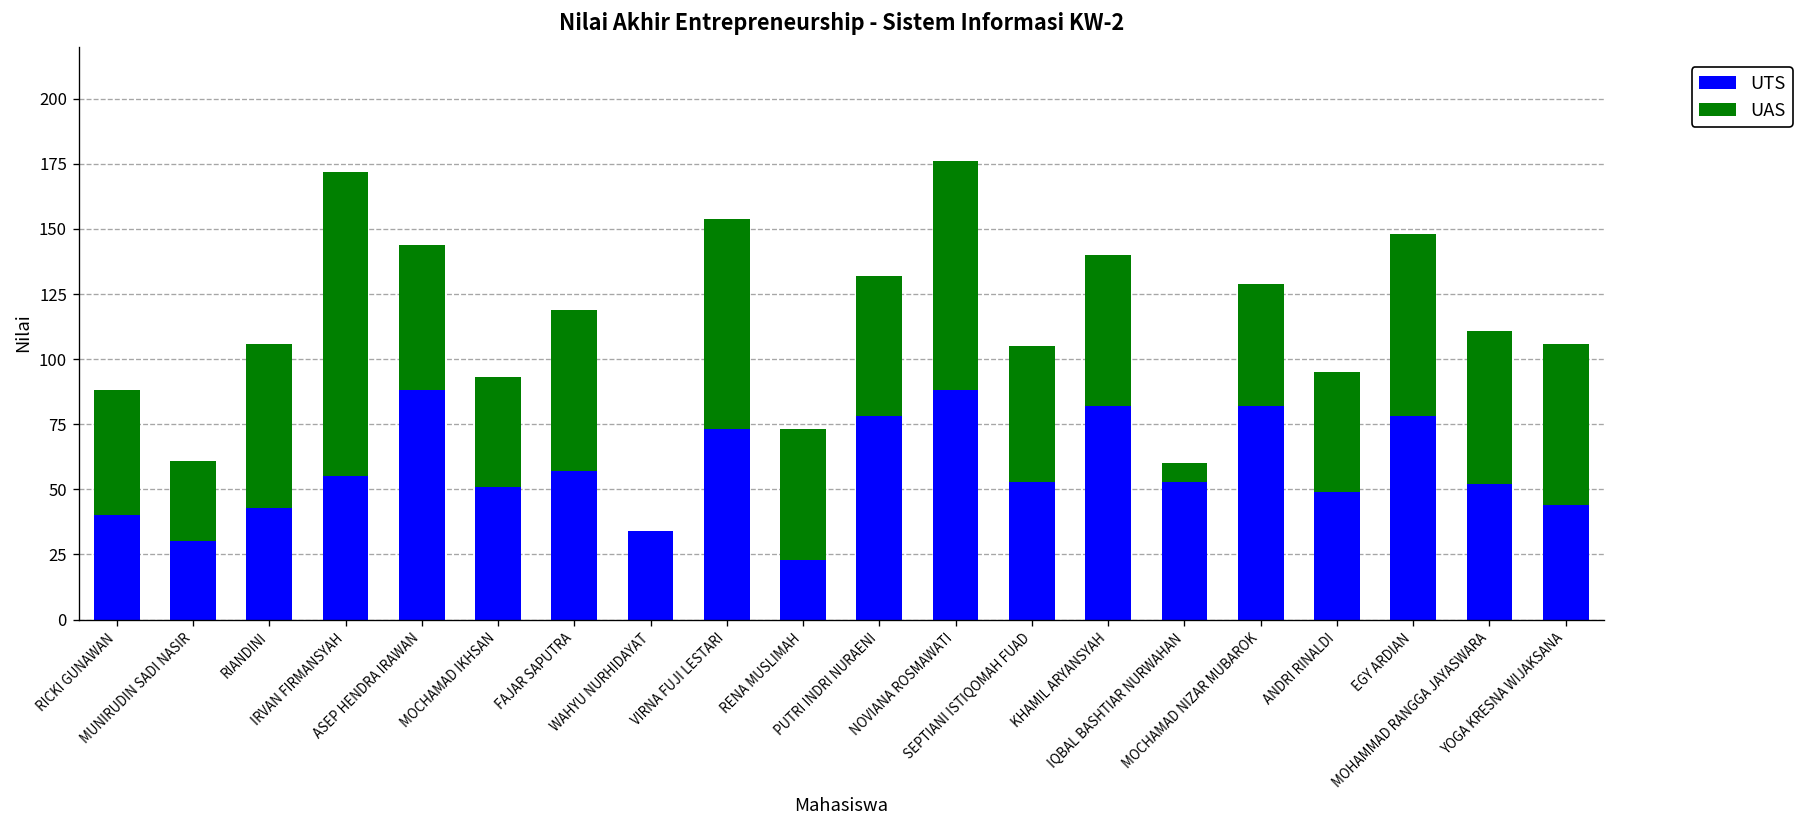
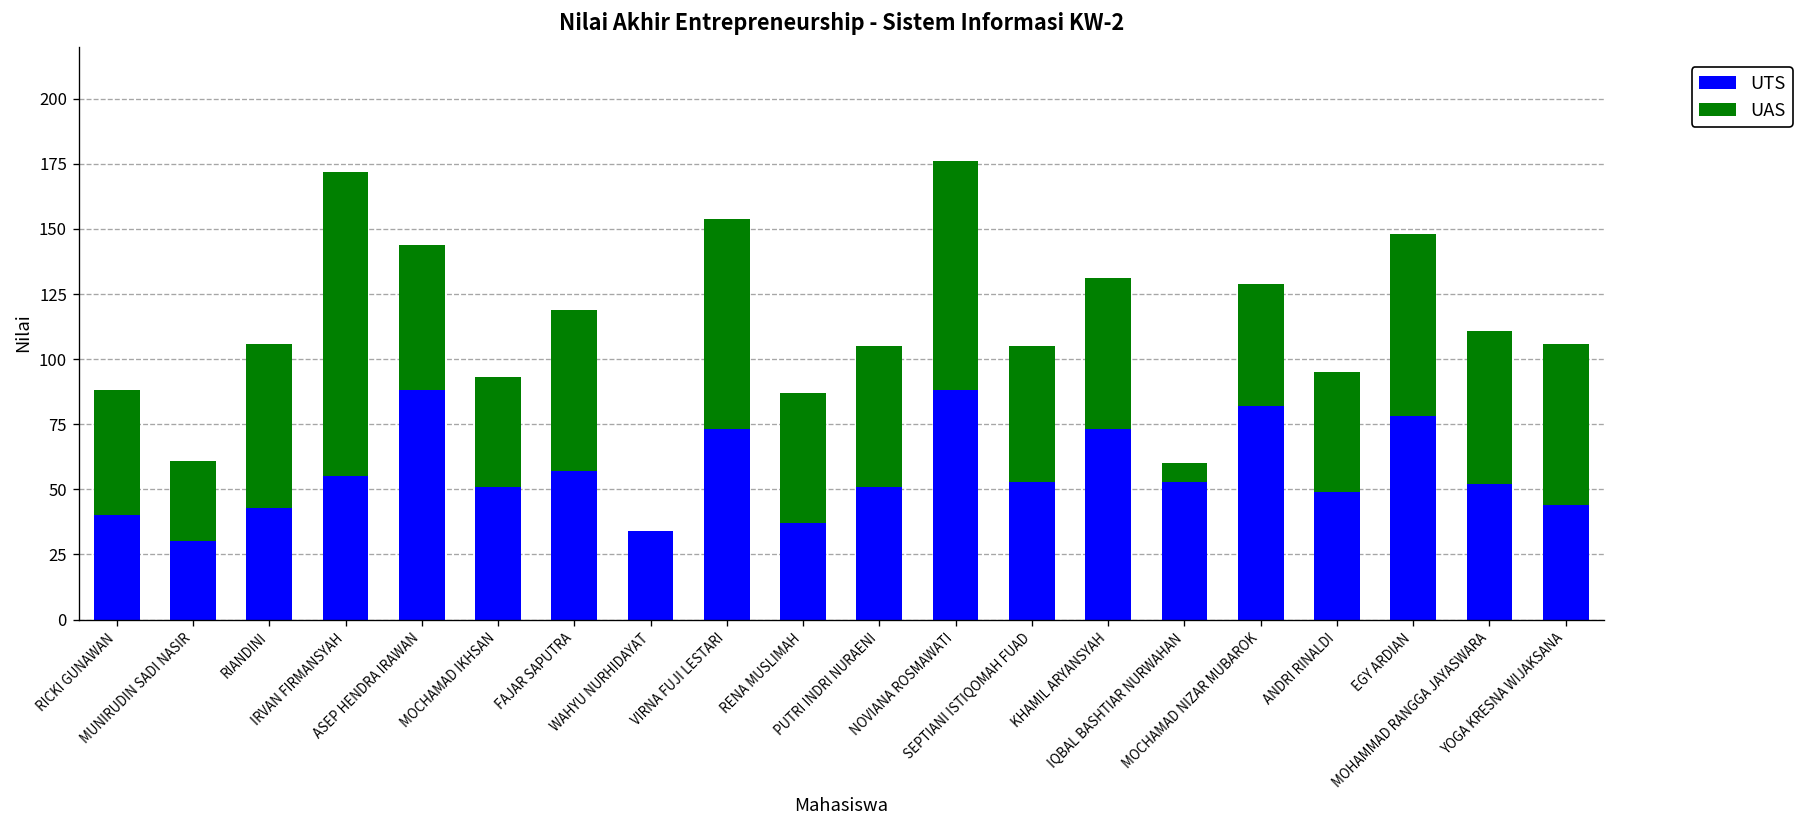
  {
    "UTS": {
      "RICKI GUNAWAN": 40,
      "MUNIRUDIN SADI NASIR": 30,
      "RIANDINI": 43,
      "IRVAN FIRMANSYAH": 55,
      "ASEP HENDRA IRAWAN": 88,
      "MOCHAMAD IKHSAN": 51,
      "FAJAR SAPUTRA": 57,
      "WAHYU NURHIDAYAT": 34,
      "VIRNA FUJI LESTARI": 73,
-     "RENA MUSLIMAH": 23,
-     "PUTRI INDRI NURAENI": 78,
+     "RENA MUSLIMAH": 37,
+     "PUTRI INDRI NURAENI": 51,
      "NOVIANA ROSMAWATI": 88,
      "SEPTIANI ISTIQOMAH FUAD": 53,
-     "KHAMIL ARYANSYAH": 82,
+     "KHAMIL ARYANSYAH": 73,
      "IQBAL BASHTIAR NURWAHAN": 53,
      "MOCHAMAD NIZAR MUBAROK": 82,
      "ANDRI RINALDI": 49,
      "EGY ARDIAN": 78,
      "MOHAMMAD RANGGA JAYASWARA": 52,
      "YOGA KRESNA WIJAKSANA": 44
    },
    "UAS": {
      "RICKI GUNAWAN": 48,
      "MUNIRUDIN SADI NASIR": 31,
      "RIANDINI": 63,
      "IRVAN FIRMANSYAH": 117,
      "ASEP HENDRA IRAWAN": 56,
      "MOCHAMAD IKHSAN": 42,
      "FAJAR SAPUTRA": 62,
      "WAHYU NURHIDAYAT": 0,
      "VIRNA FUJI LESTARI": 81,
      "RENA MUSLIMAH": 50,
      "PUTRI INDRI NURAENI": 54,
      "NOVIANA ROSMAWATI": 88,
      "SEPTIANI ISTIQOMAH FUAD": 52,
      "KHAMIL ARYANSYAH": 58,
      "IQBAL BASHTIAR NURWAHAN": 7,
      "MOCHAMAD NIZAR MUBAROK": 47,
      "ANDRI RINALDI": 46,
      "EGY ARDIAN": 70,
      "MOHAMMAD RANGGA JAYASWARA": 59,
      "YOGA KRESNA WIJAKSANA": 62
    }
  }
